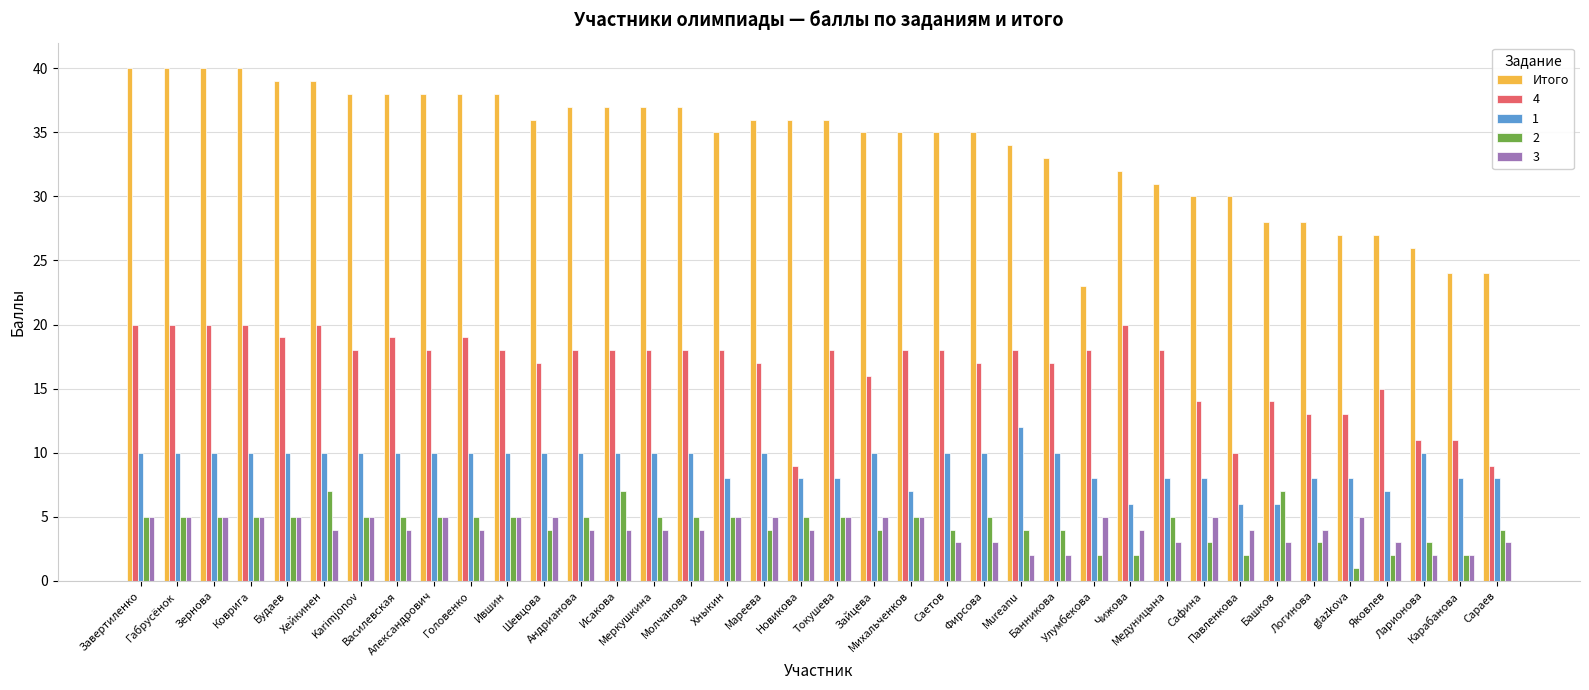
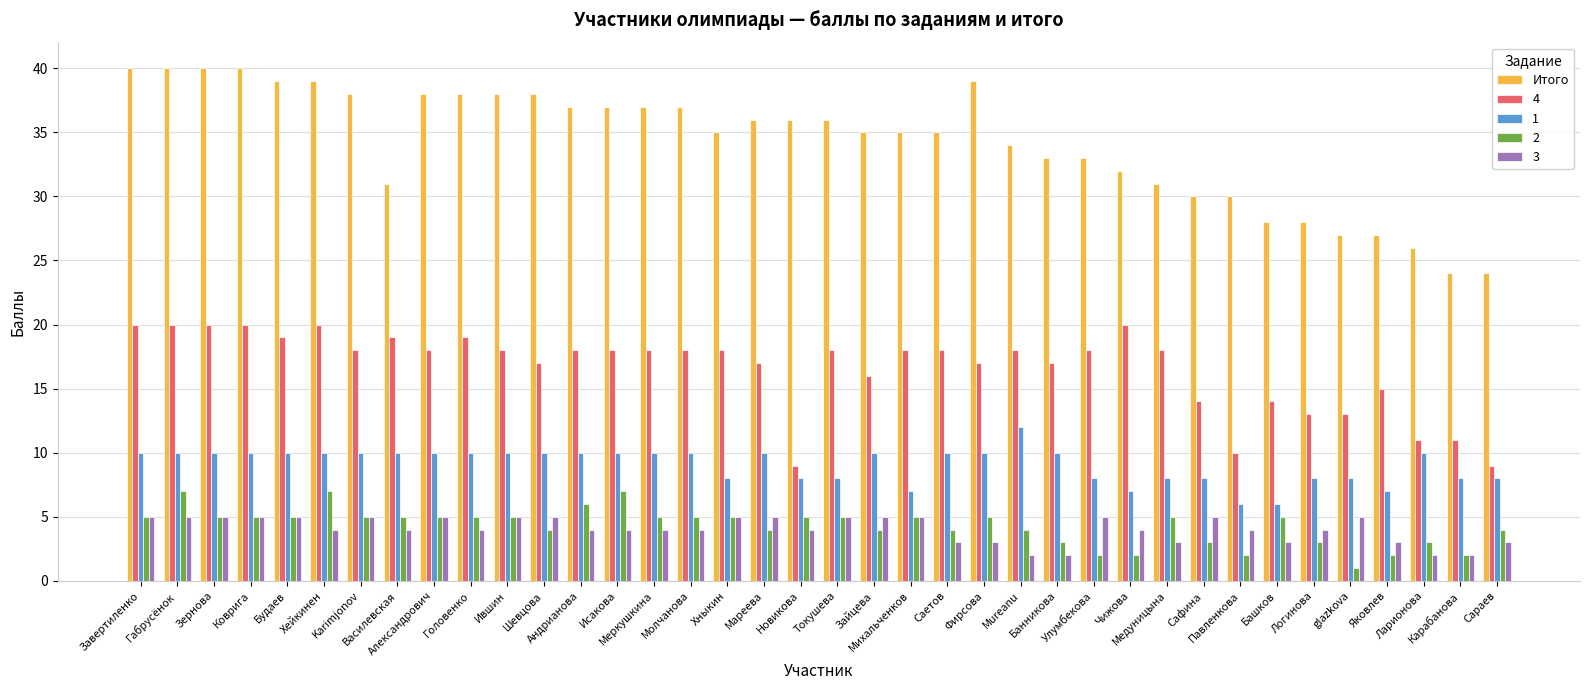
  {
    "Итого": {
      "Завертиленко": 40,
      "Габрусёнок": 40,
      "Зернова": 40,
      "Коврига": 40,
      "Будаев": 39,
      "Хейкинен": 39,
      "Karimjonov": 38,
-     "Василевская": 38,
+     "Василевская": 31,
      "Александрович": 38,
      "Головенко": 38,
      "Ившин": 38,
-     "Шевцова": 36,
+     "Шевцова": 38,
      "Андрианова": 37,
      "Исакова": 37,
      "Меркушкина": 37,
      "Молчанова": 37,
      "Хныкин": 35,
      "Мареева": 36,
      "Новикова": 36,
      "Токушева": 36,
      "Зайцева": 35,
      "Михальченков": 35,
      "Саетов": 35,
-     "Фирсова": 35,
+     "Фирсова": 39,
      "Mureanu": 34,
      "Банникова": 33,
-     "Улумбекова": 23,
+     "Улумбекова": 33,
      "Чижова": 32,
      "Медуницына": 31,
      "Сафина": 30,
      "Павленкова": 30,
      "Башков": 28,
      "Логинова": 28,
      "glazkova": 27,
      "Яковлев": 27,
      "Ларионова": 26,
      "Карабанова": 24,
      "Сараев": 24
    },
    "4": {
      "Завертиленко": 20,
      "Габрусёнок": 20,
      "Зернова": 20,
      "Коврига": 20,
      "Будаев": 19,
      "Хейкинен": 20,
      "Karimjonov": 18,
      "Василевская": 19,
      "Александрович": 18,
      "Головенко": 19,
      "Ившин": 18,
      "Шевцова": 17,
      "Андрианова": 18,
      "Исакова": 18,
      "Меркушкина": 18,
      "Молчанова": 18,
      "Хныкин": 18,
      "Мареева": 17,
      "Новикова": 9,
      "Токушева": 18,
      "Зайцева": 16,
      "Михальченков": 18,
      "Саетов": 18,
      "Фирсова": 17,
      "Mureanu": 18,
      "Банникова": 17,
      "Улумбекова": 18,
      "Чижова": 20,
      "Медуницына": 18,
      "Сафина": 14,
      "Павленкова": 10,
      "Башков": 14,
      "Логинова": 13,
      "glazkova": 13,
      "Яковлев": 15,
      "Ларионова": 11,
      "Карабанова": 11,
      "Сараев": 9
    },
    "1": {
      "Завертиленко": 10,
      "Габрусёнок": 10,
      "Зернова": 10,
      "Коврига": 10,
      "Будаев": 10,
      "Хейкинен": 10,
      "Karimjonov": 10,
      "Василевская": 10,
      "Александрович": 10,
      "Головенко": 10,
      "Ившин": 10,
      "Шевцова": 10,
      "Андрианова": 10,
      "Исакова": 10,
      "Меркушкина": 10,
      "Молчанова": 10,
      "Хныкин": 8,
      "Мареева": 10,
      "Новикова": 8,
      "Токушева": 8,
      "Зайцева": 10,
      "Михальченков": 7,
      "Саетов": 10,
      "Фирсова": 10,
      "Mureanu": 12,
      "Банникова": 10,
      "Улумбекова": 8,
-     "Чижова": 6,
+     "Чижова": 7,
      "Медуницына": 8,
      "Сафина": 8,
      "Павленкова": 6,
      "Башков": 6,
      "Логинова": 8,
      "glazkova": 8,
      "Яковлев": 7,
      "Ларионова": 10,
      "Карабанова": 8,
      "Сараев": 8
    },
    "2": {
      "Завертиленко": 5,
-     "Габрусёнок": 5,
+     "Габрусёнок": 7,
      "Зернова": 5,
      "Коврига": 5,
      "Будаев": 5,
      "Хейкинен": 7,
      "Karimjonov": 5,
      "Василевская": 5,
      "Александрович": 5,
      "Головенко": 5,
      "Ившин": 5,
      "Шевцова": 4,
-     "Андрианова": 5,
+     "Андрианова": 6,
      "Исакова": 7,
      "Меркушкина": 5,
      "Молчанова": 5,
      "Хныкин": 5,
      "Мареева": 4,
      "Новикова": 5,
      "Токушева": 5,
      "Зайцева": 4,
      "Михальченков": 5,
      "Саетов": 4,
      "Фирсова": 5,
      "Mureanu": 4,
-     "Банникова": 4,
+     "Банникова": 3,
      "Улумбекова": 2,
      "Чижова": 2,
      "Медуницына": 5,
      "Сафина": 3,
      "Павленкова": 2,
-     "Башков": 7,
+     "Башков": 5,
      "Логинова": 3,
      "glazkova": 1,
      "Яковлев": 2,
      "Ларионова": 3,
      "Карабанова": 2,
      "Сараев": 4
    },
    "3": {
      "Завертиленко": 5,
      "Габрусёнок": 5,
      "Зернова": 5,
      "Коврига": 5,
      "Будаев": 5,
      "Хейкинен": 4,
      "Karimjonov": 5,
      "Василевская": 4,
      "Александрович": 5,
      "Головенко": 4,
      "Ившин": 5,
      "Шевцова": 5,
      "Андрианова": 4,
      "Исакова": 4,
      "Меркушкина": 4,
      "Молчанова": 4,
      "Хныкин": 5,
      "Мареева": 5,
      "Новикова": 4,
      "Токушева": 5,
      "Зайцева": 5,
      "Михальченков": 5,
      "Саетов": 3,
      "Фирсова": 3,
      "Mureanu": 2,
      "Банникова": 2,
      "Улумбекова": 5,
      "Чижова": 4,
      "Медуницына": 3,
      "Сафина": 5,
      "Павленкова": 4,
      "Башков": 3,
      "Логинова": 4,
      "glazkova": 5,
      "Яковлев": 3,
      "Ларионова": 2,
      "Карабанова": 2,
      "Сараев": 3
    }
  }
